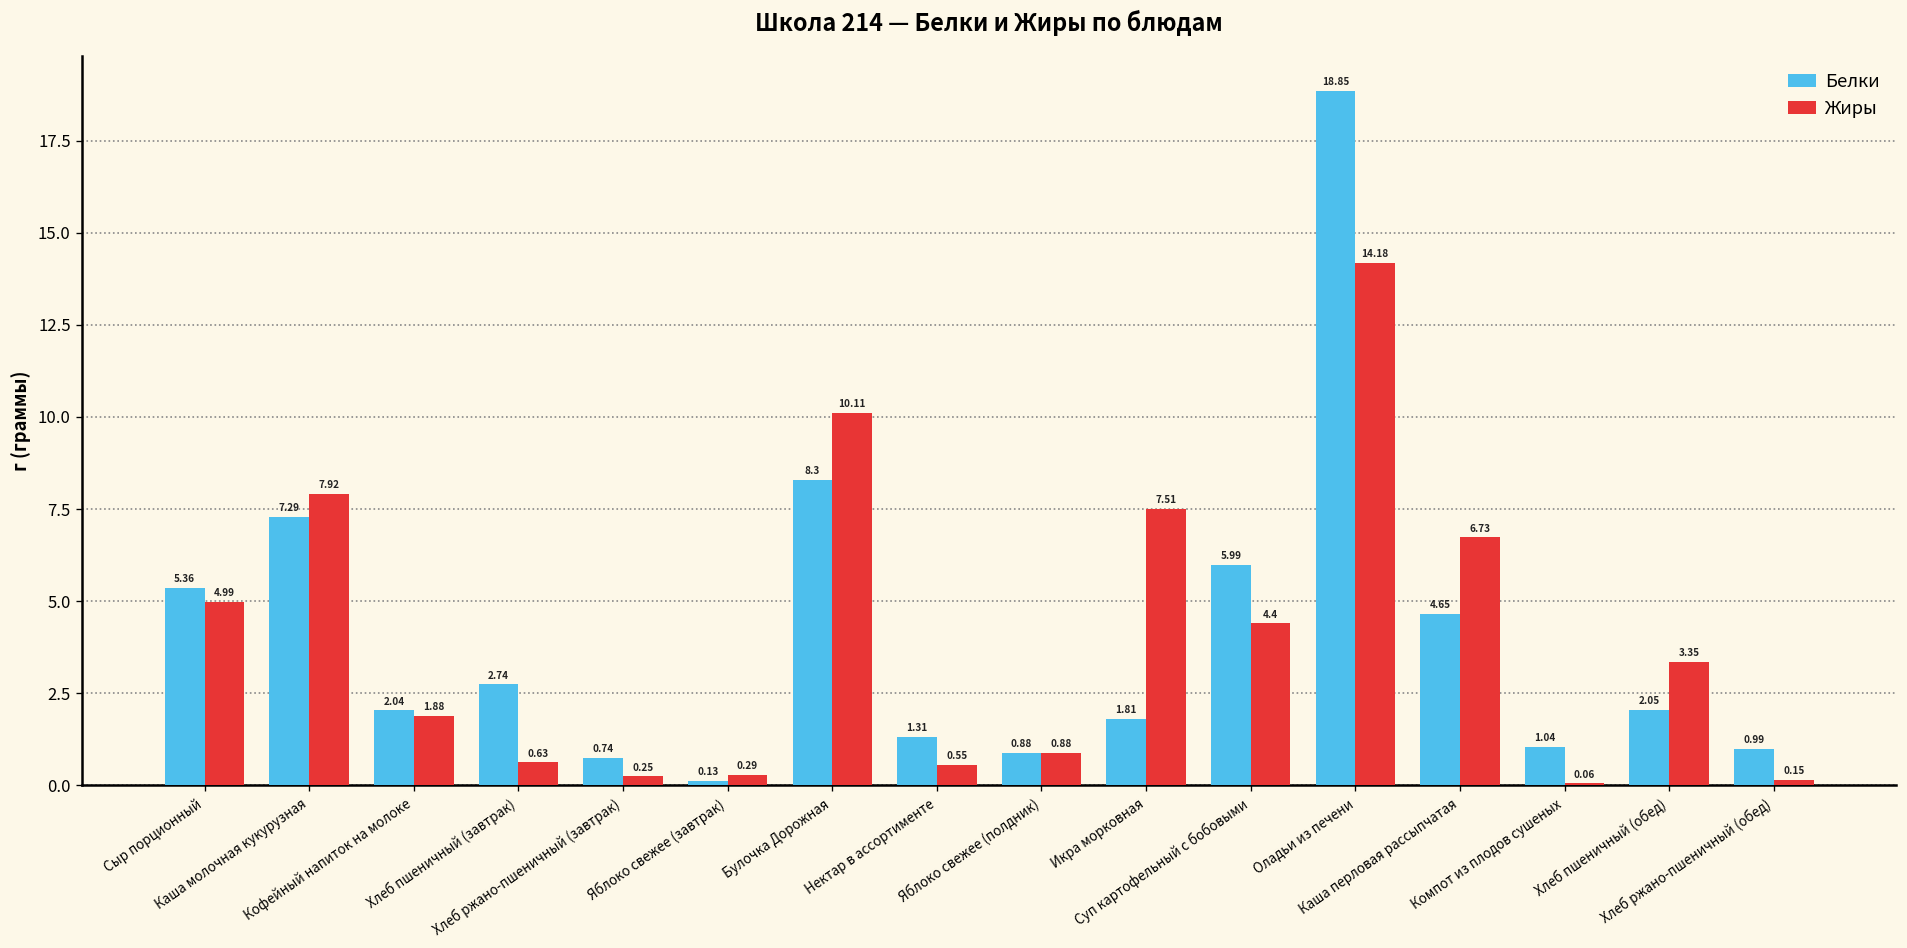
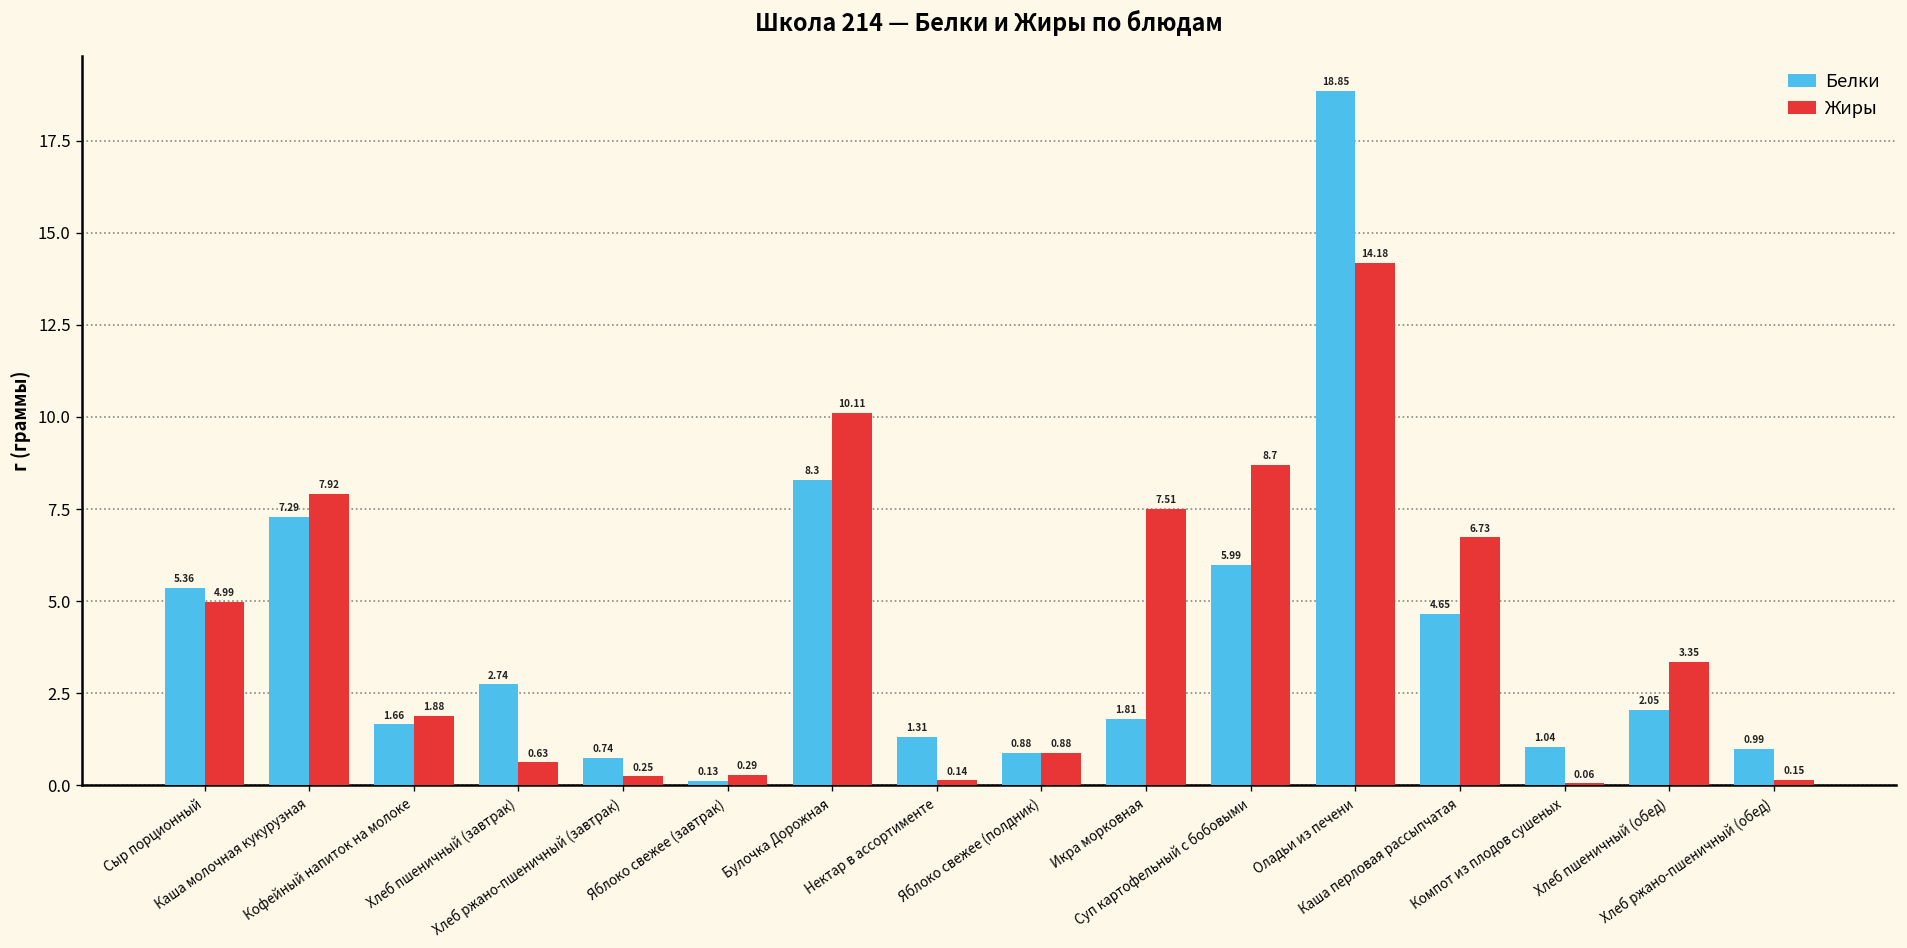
  {
    "Белки": {
      "Сыр порционный": 5.36,
      "Каша молочная кукурузная": 7.29,
-     "Кофейный напиток на молоке": 2.04,
+     "Кофейный напиток на молоке": 1.66,
      "Хлеб пшеничный (завтрак)": 2.74,
      "Хлеб ржано-пшеничный (завтрак)": 0.74,
      "Яблоко свежее (завтрак)": 0.13,
      "Булочка Дорожная": 8.3,
      "Нектар в ассортименте": 1.31,
      "Яблоко свежее (полдник)": 0.88,
      "Икра морковная": 1.81,
      "Суп картофельный с бобовыми": 5.99,
      "Оладьи из печени": 18.85,
      "Каша перловая рассыпчатая": 4.65,
      "Компот из плодов сушеных": 1.04,
      "Хлеб пшеничный (обед)": 2.05,
      "Хлеб ржано-пшеничный (обед)": 0.99
    },
    "Жиры": {
      "Сыр порционный": 4.99,
      "Каша молочная кукурузная": 7.92,
      "Кофейный напиток на молоке": 1.88,
      "Хлеб пшеничный (завтрак)": 0.63,
      "Хлеб ржано-пшеничный (завтрак)": 0.25,
      "Яблоко свежее (завтрак)": 0.29,
      "Булочка Дорожная": 10.11,
-     "Нектар в ассортименте": 0.55,
+     "Нектар в ассортименте": 0.14,
      "Яблоко свежее (полдник)": 0.88,
      "Икра морковная": 7.51,
-     "Суп картофельный с бобовыми": 4.4,
+     "Суп картофельный с бобовыми": 8.7,
      "Оладьи из печени": 14.18,
      "Каша перловая рассыпчатая": 6.73,
      "Компот из плодов сушеных": 0.06,
      "Хлеб пшеничный (обед)": 3.35,
      "Хлеб ржано-пшеничный (обед)": 0.15
    }
  }
